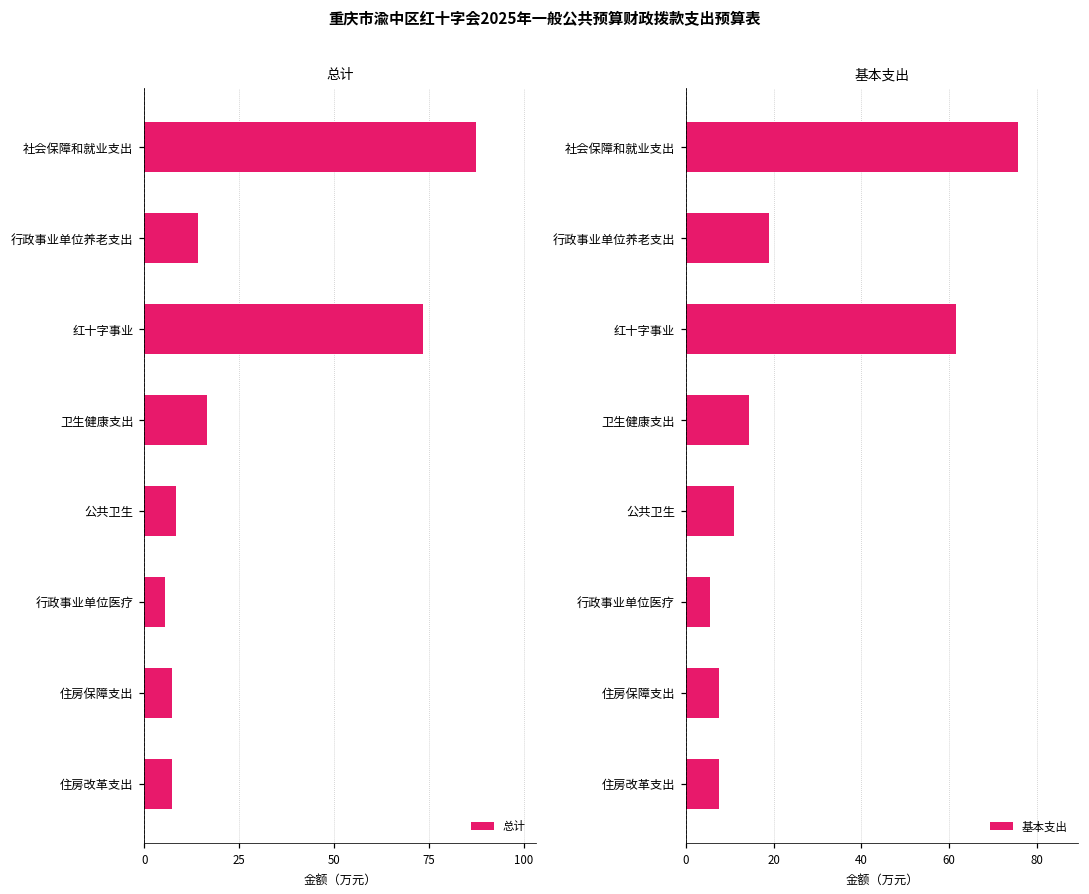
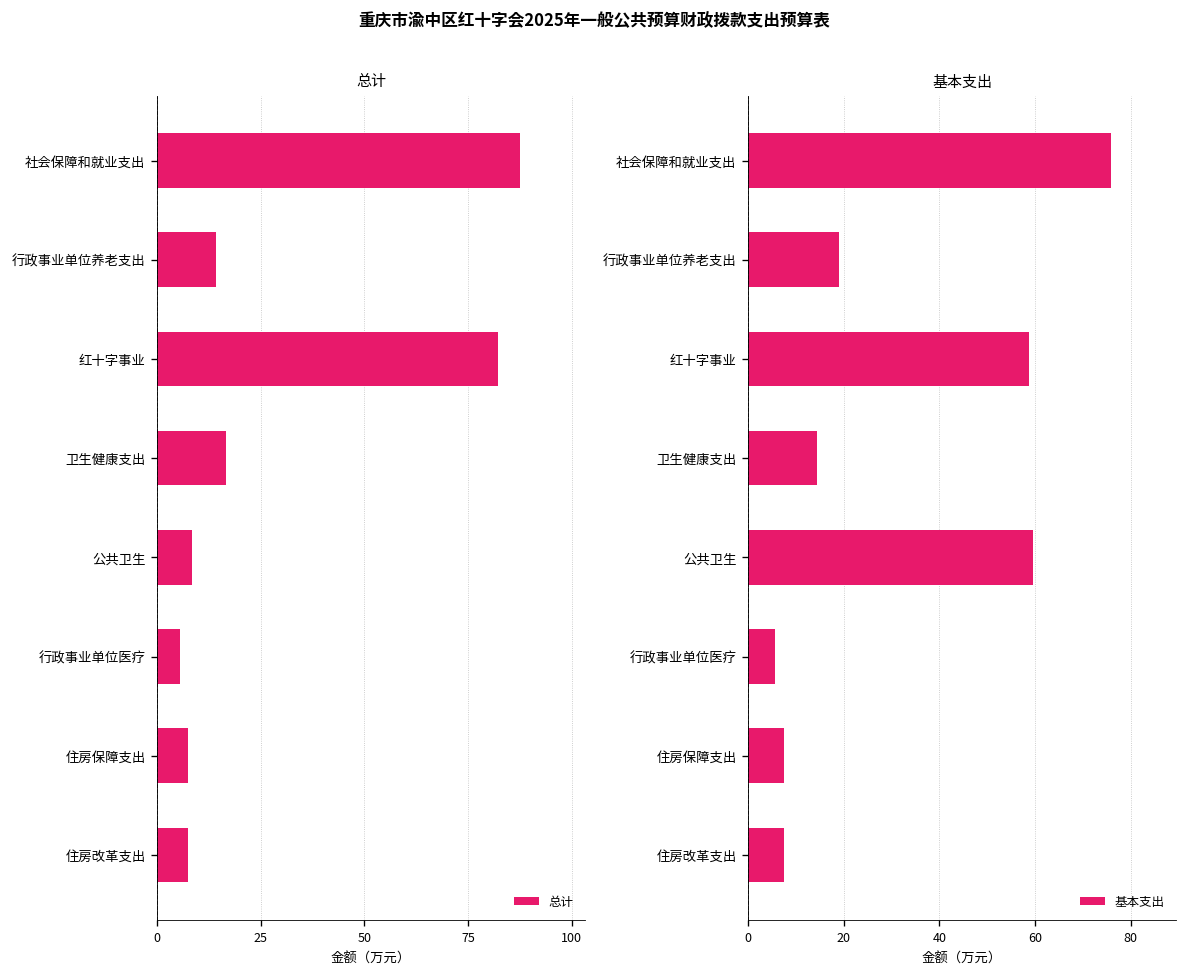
  {
    "总计": {
      "社会保障和就业支出": 88,
      "行政事业单位养老支出": 14,
-     "红十字事业": 73,
+     "红十字事业": 82,
      "卫生健康支出": 17,
      "公共卫生": 8,
      "行政事业单位医疗": 6,
      "住房保障支出": 7,
      "住房改革支出": 7
    },
    "基本支出": {
      "社会保障和就业支出": 76,
      "行政事业单位养老支出": 19,
-     "红十字事业": 62,
+     "红十字事业": 59,
      "卫生健康支出": 14,
-     "公共卫生": 11,
+     "公共卫生": 60,
      "行政事业单位医疗": 6,
      "住房保障支出": 7,
      "住房改革支出": 7
    }
  }
